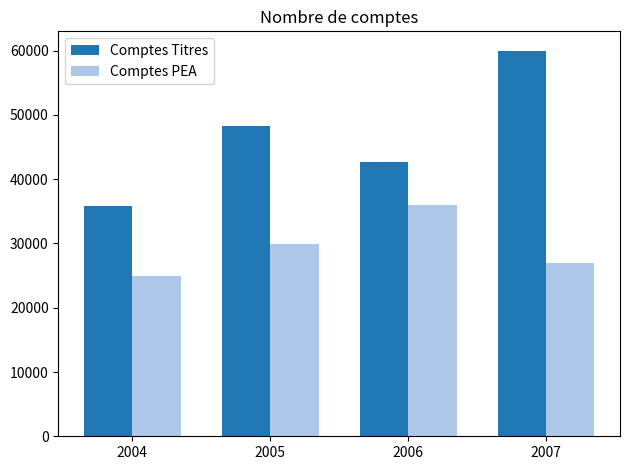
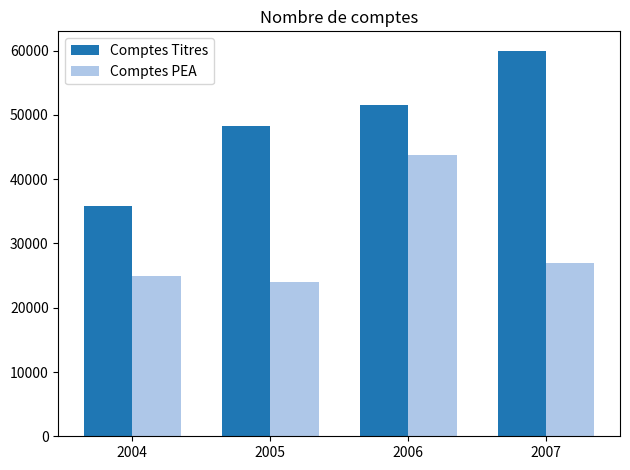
  {
    "Comptes Titres": {
      "2004": 36000,
      "2005": 48000,
-     "2006": 43000,
+     "2006": 52000,
      "2007": 60000
    },
    "Comptes PEA": {
      "2004": 25000,
-     "2005": 30000,
-     "2006": 36000,
+     "2005": 24000,
+     "2006": 44000,
      "2007": 27000
    }
  }
